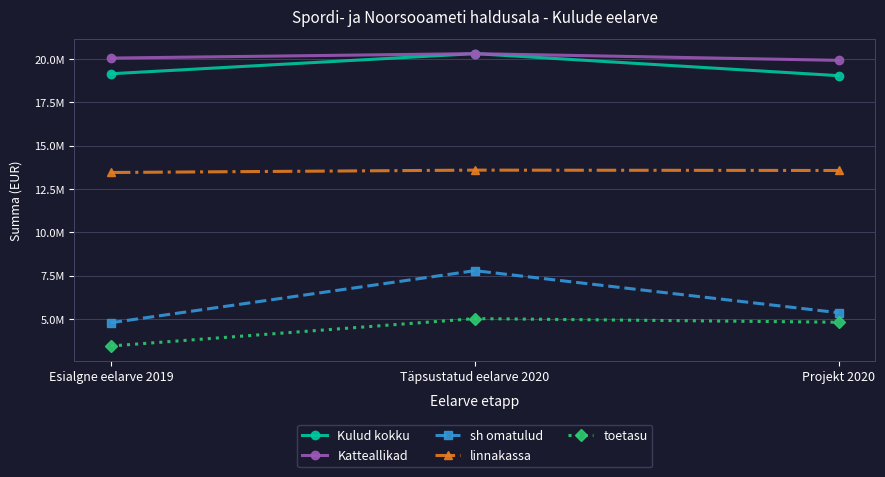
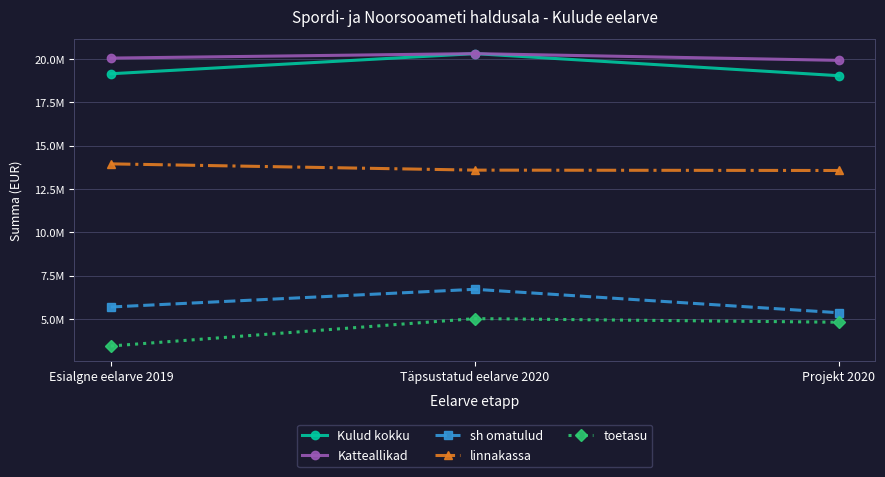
  {
    "Kulud kokku": {
      "Esialgne eelarve 2019": 19100000,
      "Projekt 2020": 19000000
    },
    "Katteallikad": {
      "Esialgne eelarve 2019": 20100000,
      "Projekt 2020": 19900000
    },
    "sh omatulud": {
-     "Esialgne eelarve 2019": 4800000,
-     "Täpsustatud eelarve 2020": 7800000,
+     "Esialgne eelarve 2019": 5700000,
+     "Täpsustatud eelarve 2020": 6700000,
      "Projekt 2020": 5400000
    },
    "linnakassa": {
-     "Esialgne eelarve 2019": 13500000,
+     "Esialgne eelarve 2019": 14000000,
      "Täpsustatud eelarve 2020": 13600000,
      "Projekt 2020": 13600000
    },
    "toetasu": {
      "Esialgne eelarve 2019": 3400000,
      "Täpsustatud eelarve 2020": 5000000,
      "Projekt 2020": 4800000
    }
  }
